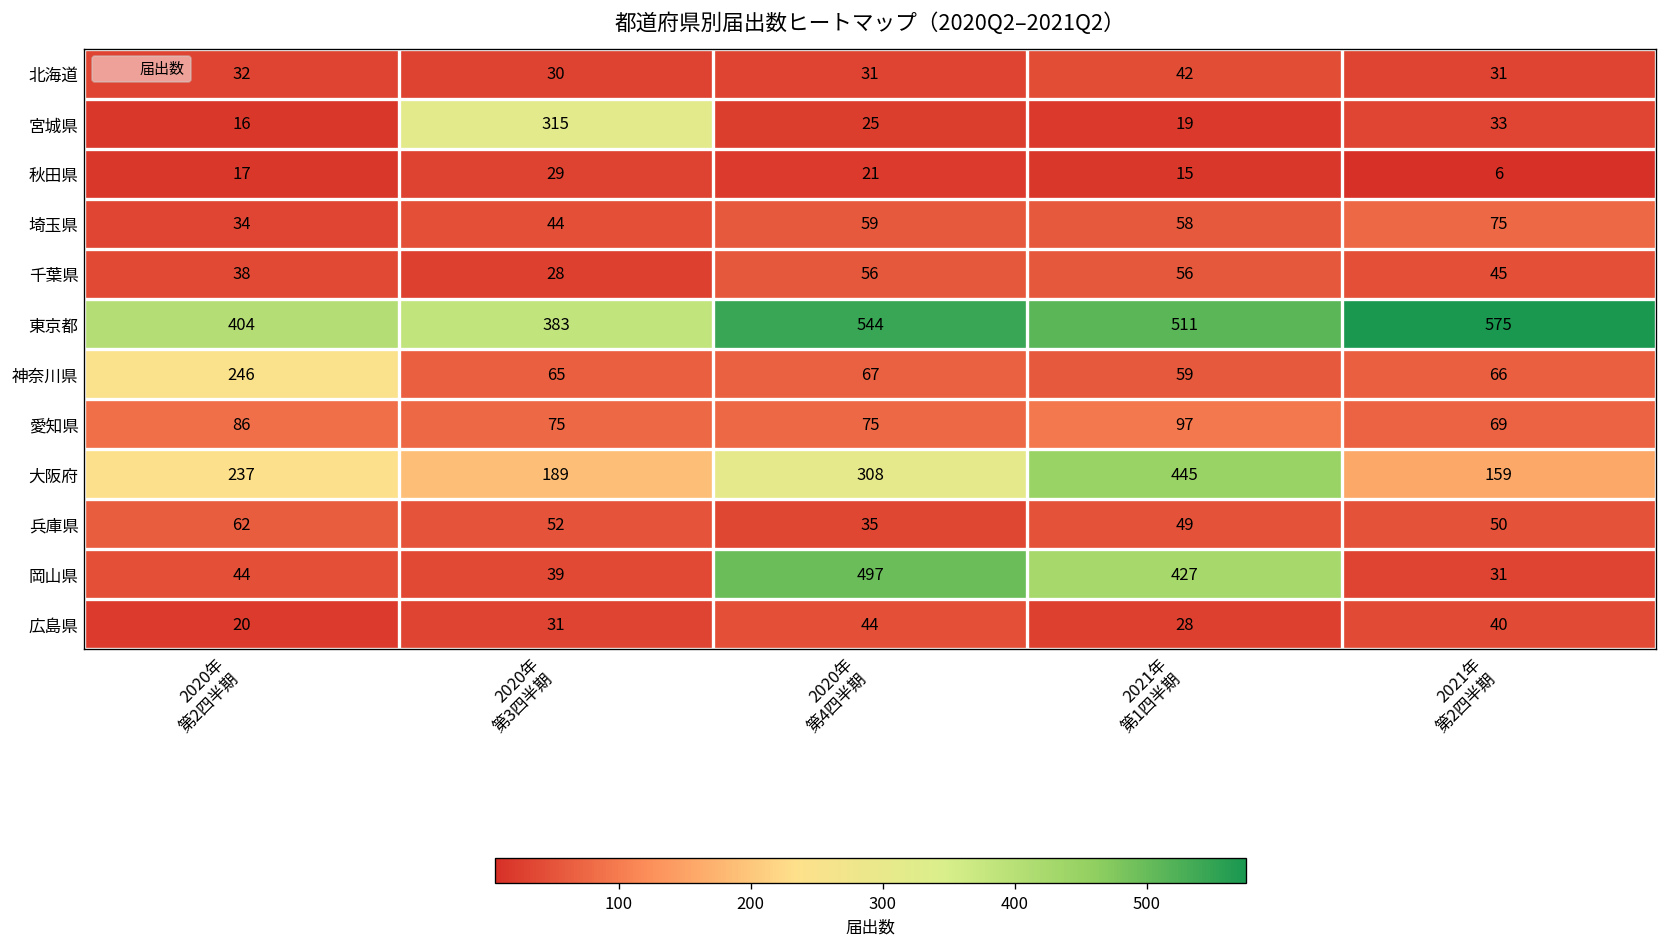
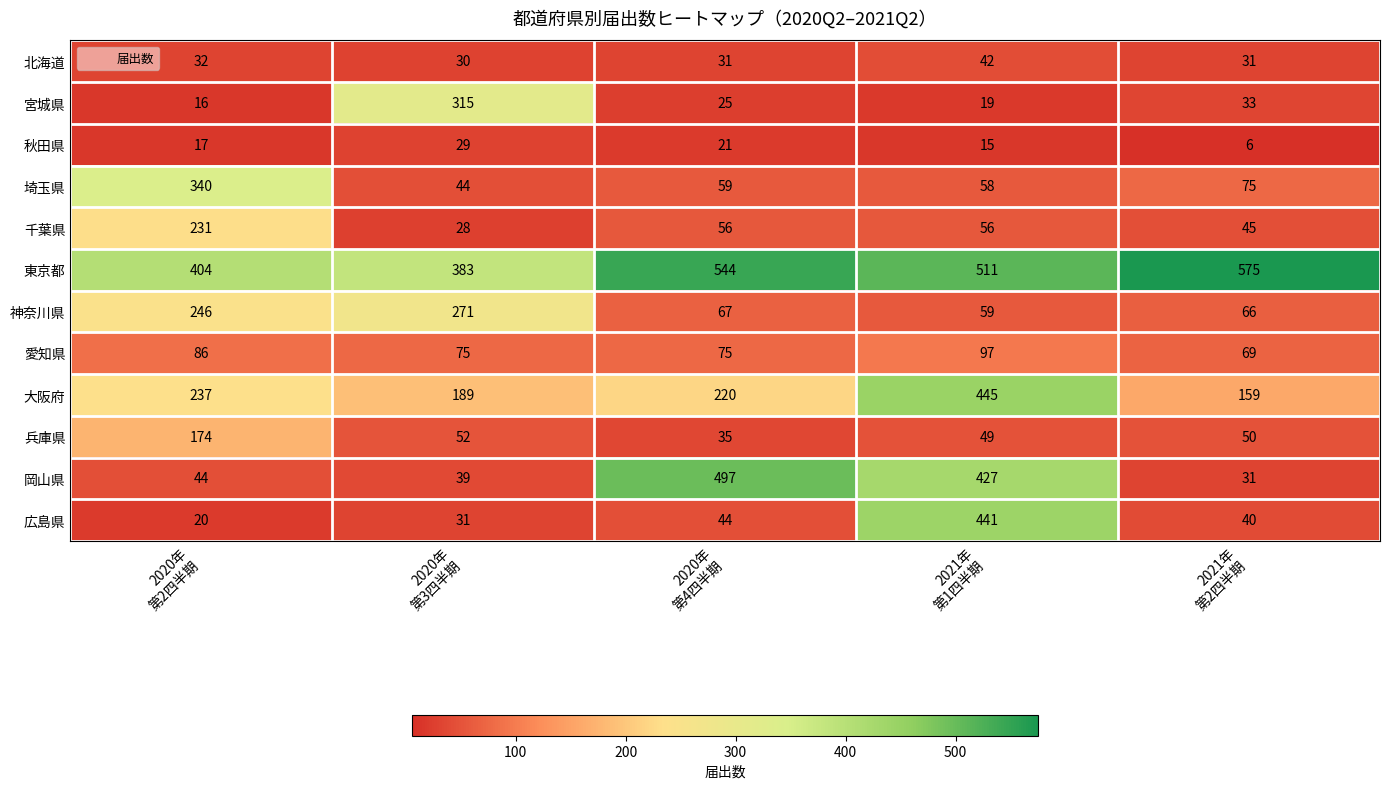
  {
    "北海道": {
      "2020年 第2四半期": 32,
      "2020年 第3四半期": 30,
      "2020年 第4四半期": 31,
      "2021年 第1四半期": 42,
      "2021年 第2四半期": 31
    },
    "宮城県": {
      "2020年 第2四半期": 16,
      "2020年 第3四半期": 315,
      "2020年 第4四半期": 25,
      "2021年 第1四半期": 19,
      "2021年 第2四半期": 33
    },
    "秋田県": {
      "2020年 第2四半期": 17,
      "2020年 第3四半期": 29,
      "2020年 第4四半期": 21,
      "2021年 第1四半期": 15,
      "2021年 第2四半期": 6
    },
    "埼玉県": {
-     "2020年 第2四半期": 34,
+     "2020年 第2四半期": 340,
      "2020年 第3四半期": 44,
      "2020年 第4四半期": 59,
      "2021年 第1四半期": 58,
      "2021年 第2四半期": 75
    },
    "千葉県": {
-     "2020年 第2四半期": 38,
+     "2020年 第2四半期": 231,
      "2020年 第3四半期": 28,
      "2020年 第4四半期": 56,
      "2021年 第1四半期": 56,
      "2021年 第2四半期": 45
    },
    "東京都": {
      "2020年 第2四半期": 404,
      "2020年 第3四半期": 383,
      "2020年 第4四半期": 544,
      "2021年 第1四半期": 511,
      "2021年 第2四半期": 575
    },
    "神奈川県": {
      "2020年 第2四半期": 246,
-     "2020年 第3四半期": 65,
+     "2020年 第3四半期": 271,
      "2020年 第4四半期": 67,
      "2021年 第1四半期": 59,
      "2021年 第2四半期": 66
    },
    "愛知県": {
      "2020年 第2四半期": 86,
      "2020年 第3四半期": 75,
      "2020年 第4四半期": 75,
      "2021年 第1四半期": 97,
      "2021年 第2四半期": 69
    },
    "大阪府": {
      "2020年 第2四半期": 237,
      "2020年 第3四半期": 189,
-     "2020年 第4四半期": 308,
+     "2020年 第4四半期": 220,
      "2021年 第1四半期": 445,
      "2021年 第2四半期": 159
    },
    "兵庫県": {
-     "2020年 第2四半期": 62,
+     "2020年 第2四半期": 174,
      "2020年 第3四半期": 52,
      "2020年 第4四半期": 35,
      "2021年 第1四半期": 49,
      "2021年 第2四半期": 50
    },
    "岡山県": {
      "2020年 第2四半期": 44,
      "2020年 第3四半期": 39,
      "2020年 第4四半期": 497,
      "2021年 第1四半期": 427,
      "2021年 第2四半期": 31
    },
    "広島県": {
      "2020年 第2四半期": 20,
      "2020年 第3四半期": 31,
      "2020年 第4四半期": 44,
-     "2021年 第1四半期": 28,
+     "2021年 第1四半期": 441,
      "2021年 第2四半期": 40
    }
  }
